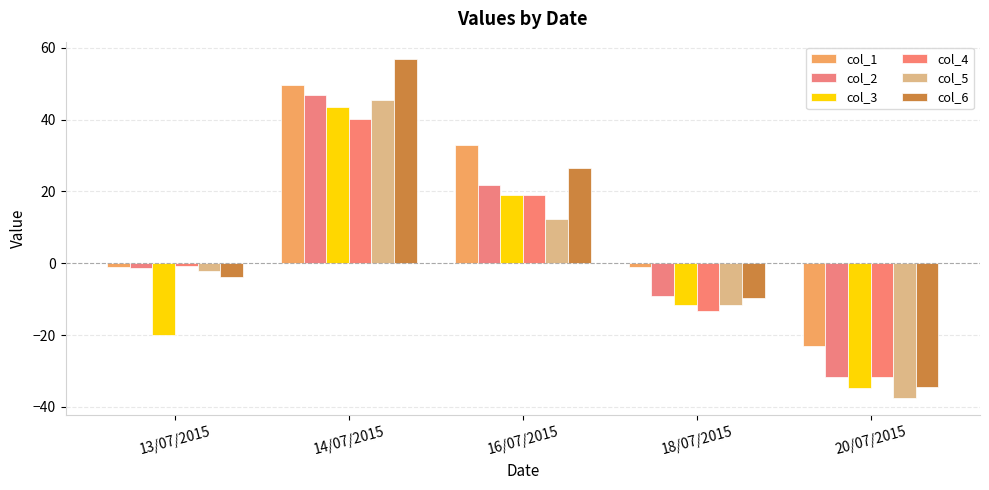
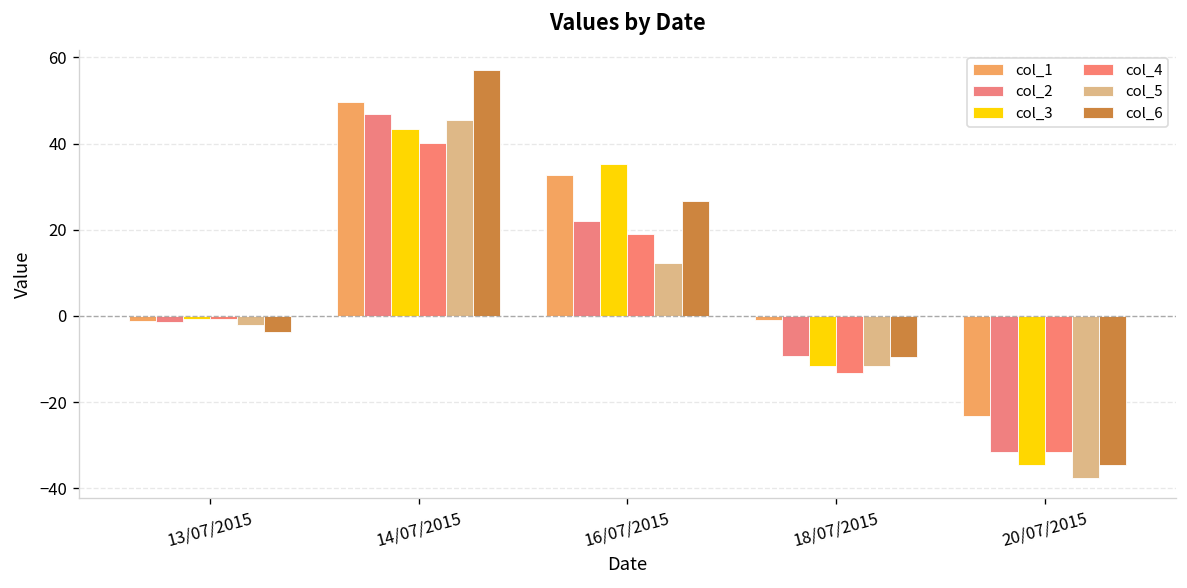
  {
    "col_3": {
-     "13/07/2015": -20,
+     "13/07/2015": -1,
      "14/07/2015": 43,
-     "16/07/2015": 19,
+     "16/07/2015": 35,
      "18/07/2015": -12,
      "20/07/2015": -35
    }
  }
